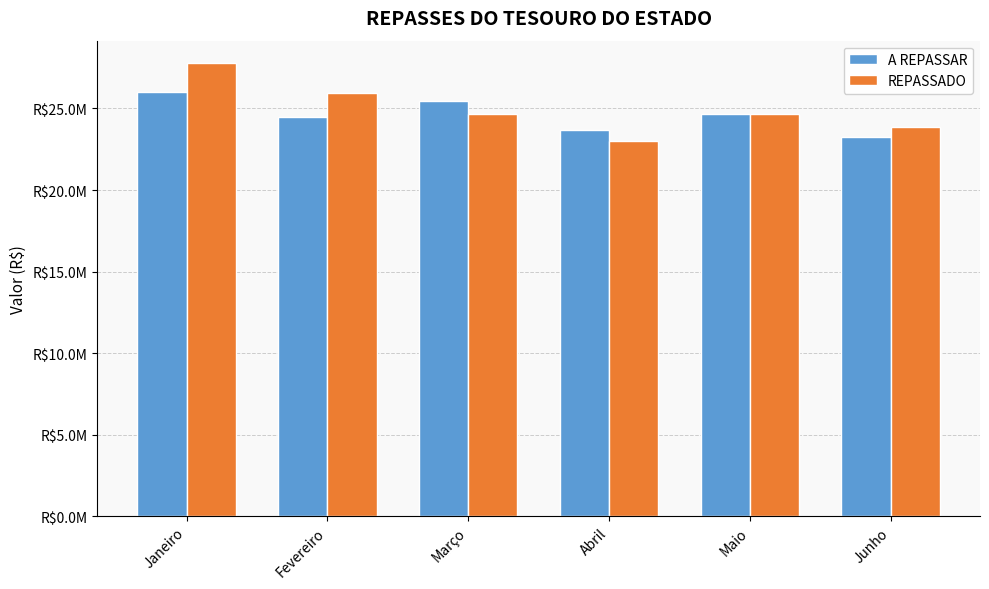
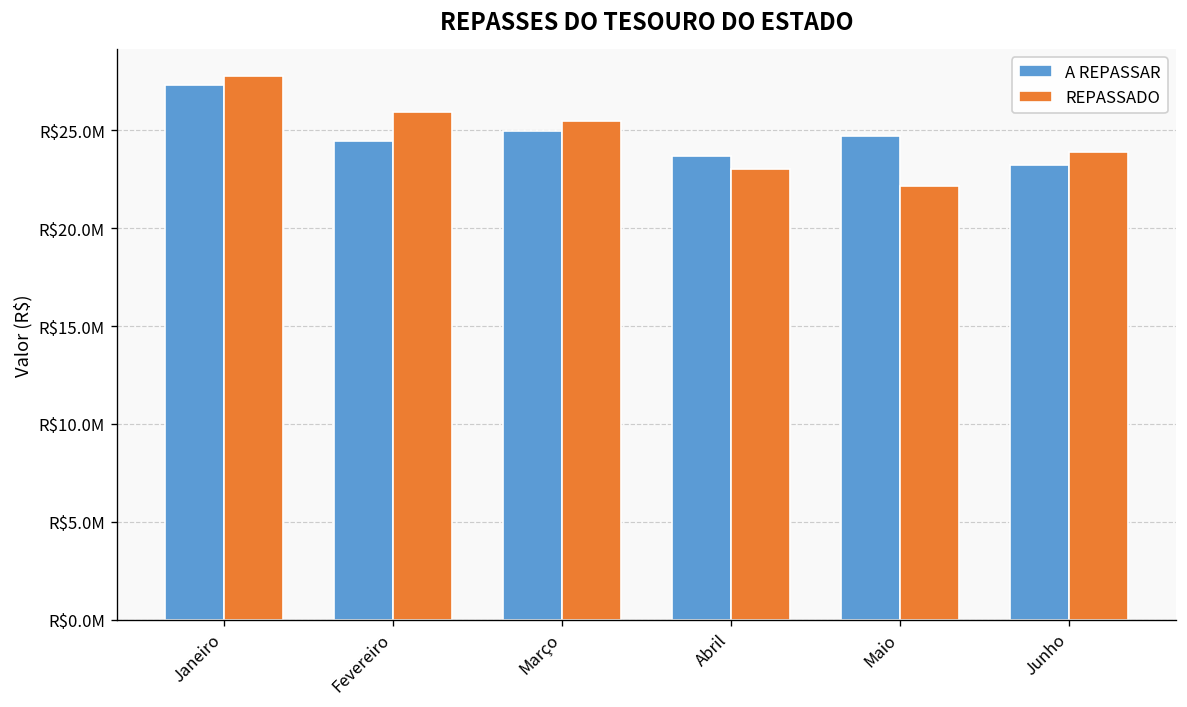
  {
    "A REPASSAR": {
-     "Janeiro": "R$26000000",
+     "Janeiro": "R$27300000",
      "Fevereiro": "R$24500000",
-     "Março": "R$25500000",
+     "Março": "R$25000000",
      "Abril": "R$23700000",
      "Maio": "R$24700000",
      "Junho": "R$23200000"
    },
    "REPASSADO": {
      "Janeiro": "R$27800000",
      "Fevereiro": "R$25900000",
-     "Março": "R$24700000",
+     "Março": "R$25500000",
      "Abril": "R$23000000",
-     "Maio": "R$24700000",
+     "Maio": "R$22200000",
      "Junho": "R$23900000"
    }
  }
